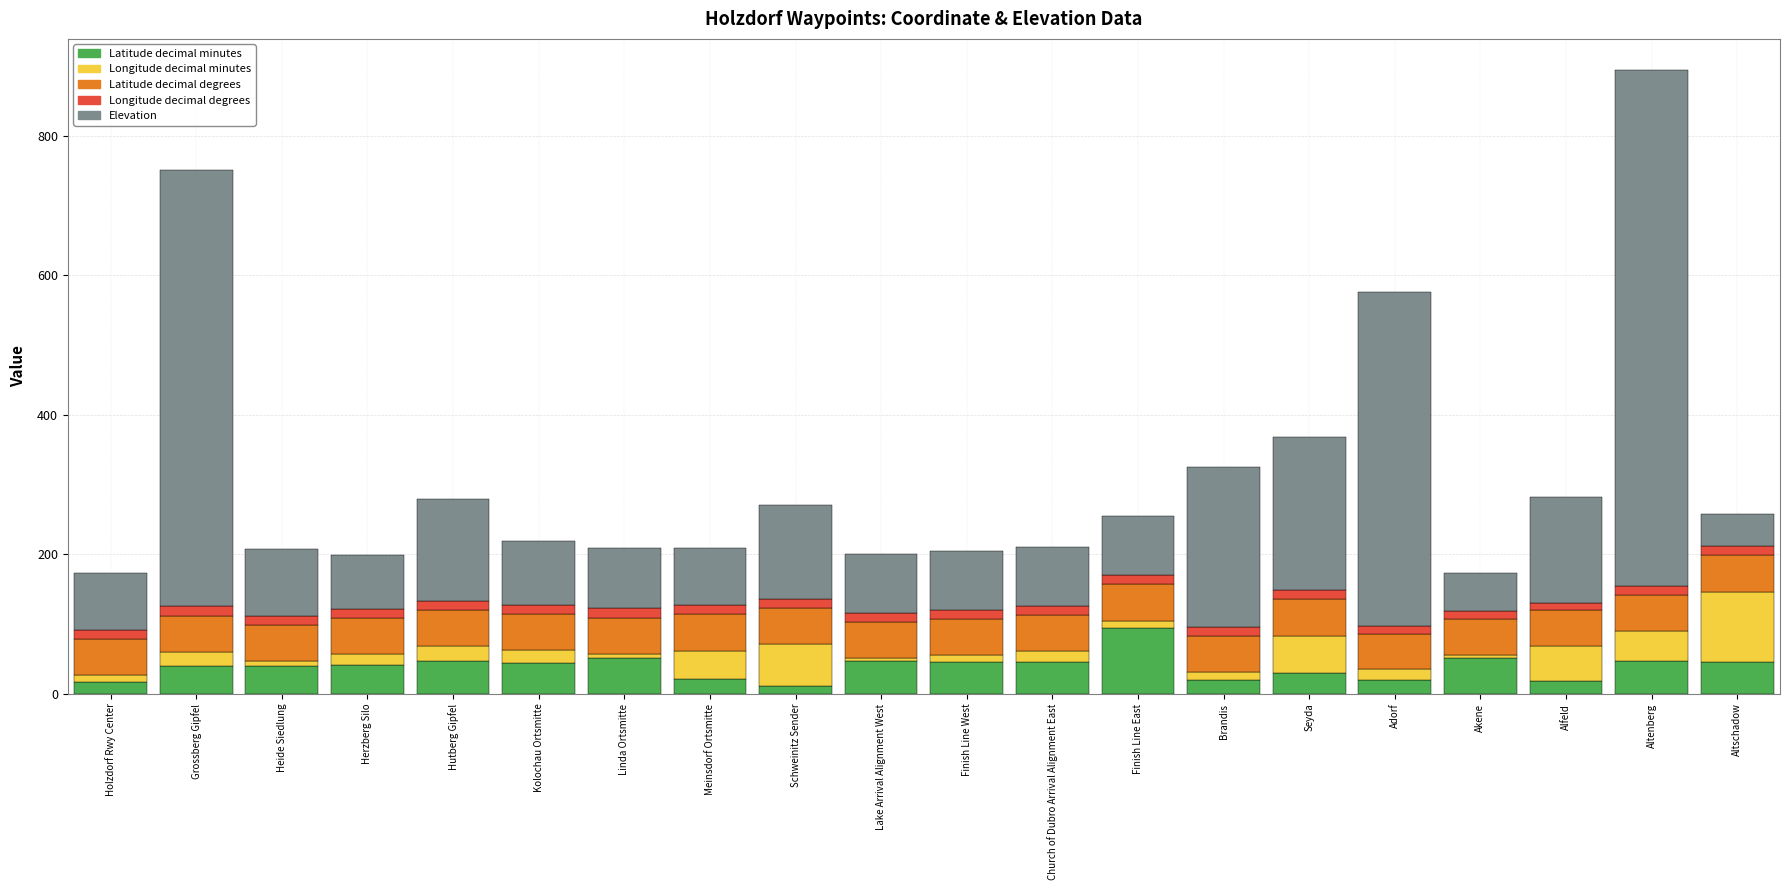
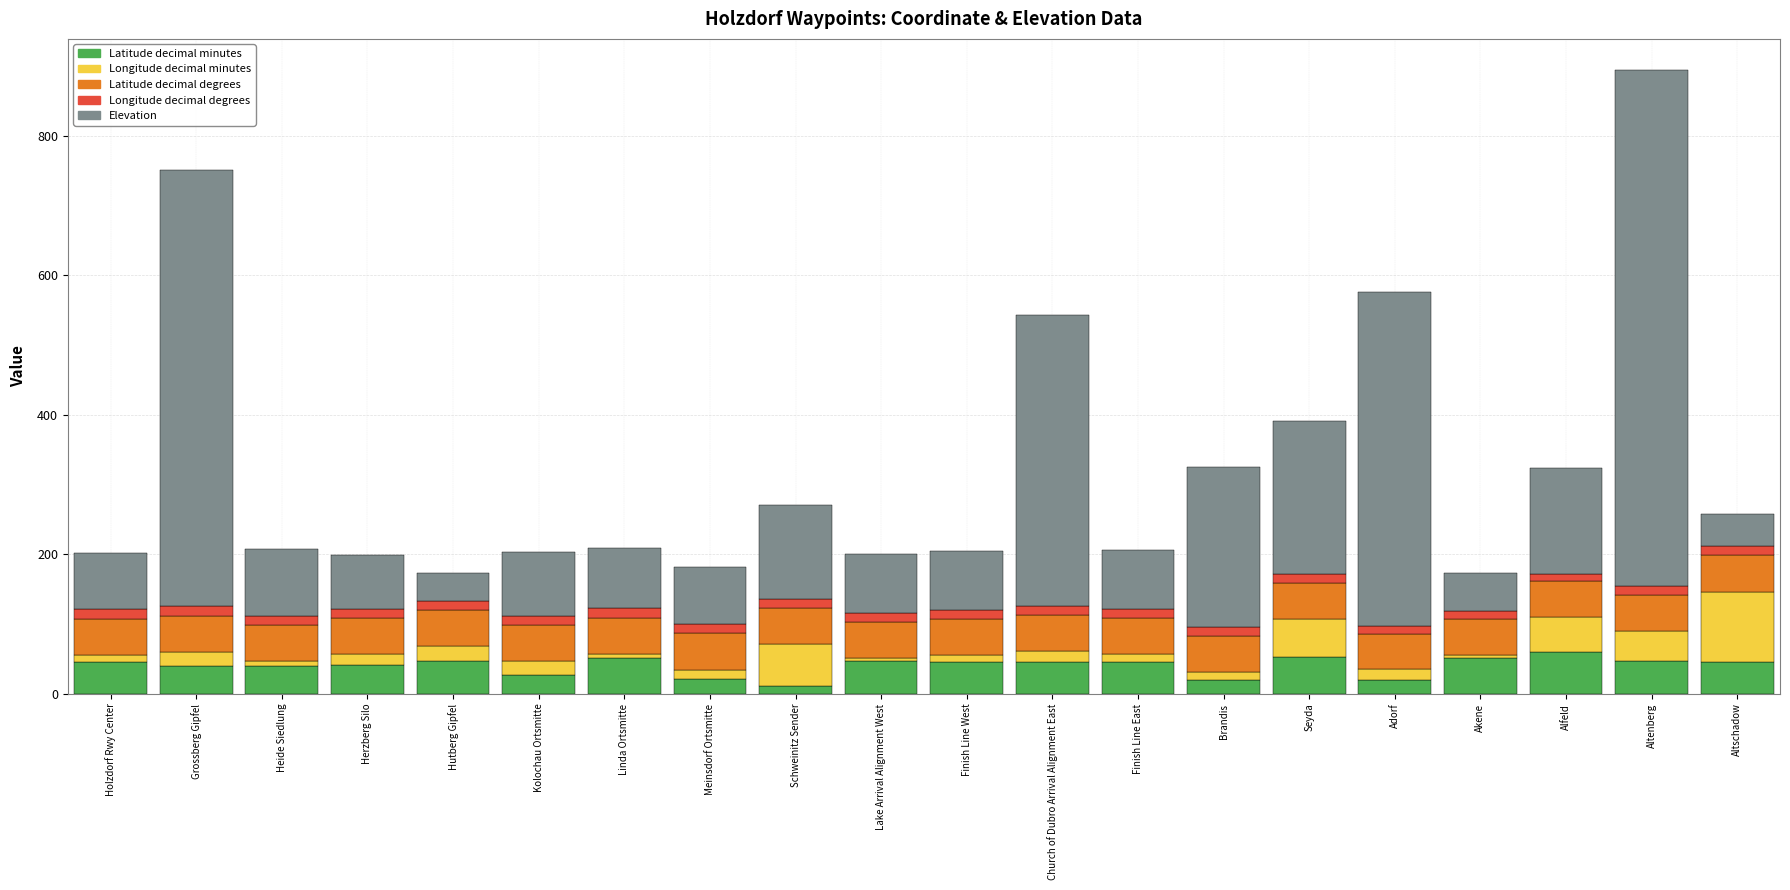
  {
    "Latitude decimal minutes": {
-     "Holzdorf Rwy Center": 20,
+     "Holzdorf Rwy Center": 50,
      "Grossberg Gipfel": 40,
      "Heide Siedlung": 40,
      "Herzberg Silo": 40,
      "Hutberg Gipfel": 50,
-     "Kolochau Ortsmitte": 40,
+     "Kolochau Ortsmitte": 30,
      "Linda Ortsmitte": 50,
      "Meinsdorf Ortsmitte": 20,
      "Schweinitz Sender": 10,
      "Lake Arrival Alignment West": 50,
      "Finish Line West": 50,
      "Church of Dubro Arrival Alignment East": 50,
-     "Finish Line East": 90,
+     "Finish Line East": 50,
      "Brandis": 20,
-     "Seyda": 30,
+     "Seyda": 50,
      "Adorf": 20,
      "Akene": 50,
-     "Alfeld": 20,
+     "Alfeld": 60,
      "Altenberg": 50,
      "Altschadow": 50
    },
    "Longitude decimal minutes": {
      "Holzdorf Rwy Center": 10,
      "Grossberg Gipfel": 20,
      "Heide Siedlung": 10,
      "Herzberg Silo": 20,
      "Hutberg Gipfel": 20,
      "Kolochau Ortsmitte": 20,
      "Linda Ortsmitte": 10,
-     "Meinsdorf Ortsmitte": 40,
+     "Meinsdorf Ortsmitte": 10,
      "Schweinitz Sender": 60,
      "Lake Arrival Alignment West": 0,
      "Finish Line West": 10,
      "Church of Dubro Arrival Alignment East": 20,
      "Finish Line East": 10,
      "Brandis": 10,
      "Seyda": 50,
      "Adorf": 20,
      "Akene": 0,
      "Alfeld": 50,
      "Altenberg": 40,
      "Altschadow": 100
    },
    "Elevation": {
      "Holzdorf Rwy Center": 80,
      "Grossberg Gipfel": 630,
      "Heide Siedlung": 100,
      "Herzberg Silo": 80,
-     "Hutberg Gipfel": 150,
+     "Hutberg Gipfel": 40,
      "Kolochau Ortsmitte": 90,
      "Linda Ortsmitte": 90,
      "Meinsdorf Ortsmitte": 80,
      "Schweinitz Sender": 140,
      "Lake Arrival Alignment West": 90,
      "Finish Line West": 90,
-     "Church of Dubro Arrival Alignment East": 80,
+     "Church of Dubro Arrival Alignment East": 420,
      "Finish Line East": 90,
      "Brandis": 230,
      "Seyda": 220,
      "Adorf": 480,
      "Akene": 50,
      "Alfeld": 150,
      "Altenberg": 740,
      "Altschadow": 50
    }
  }
